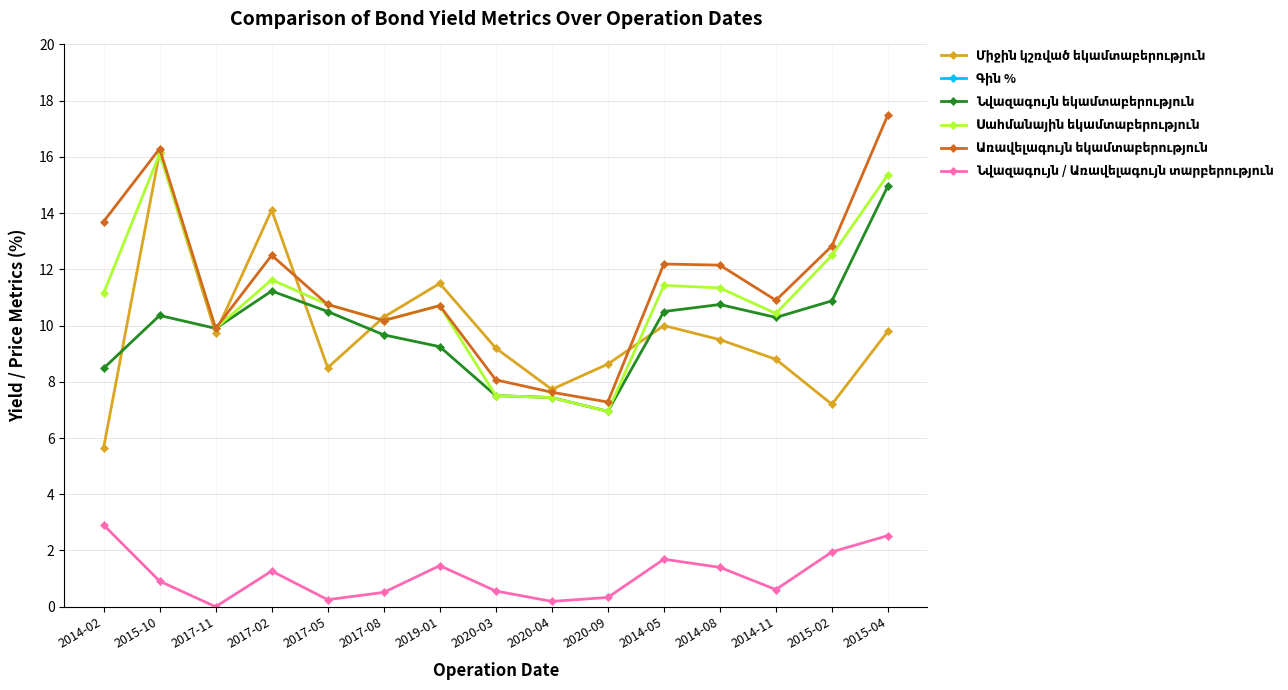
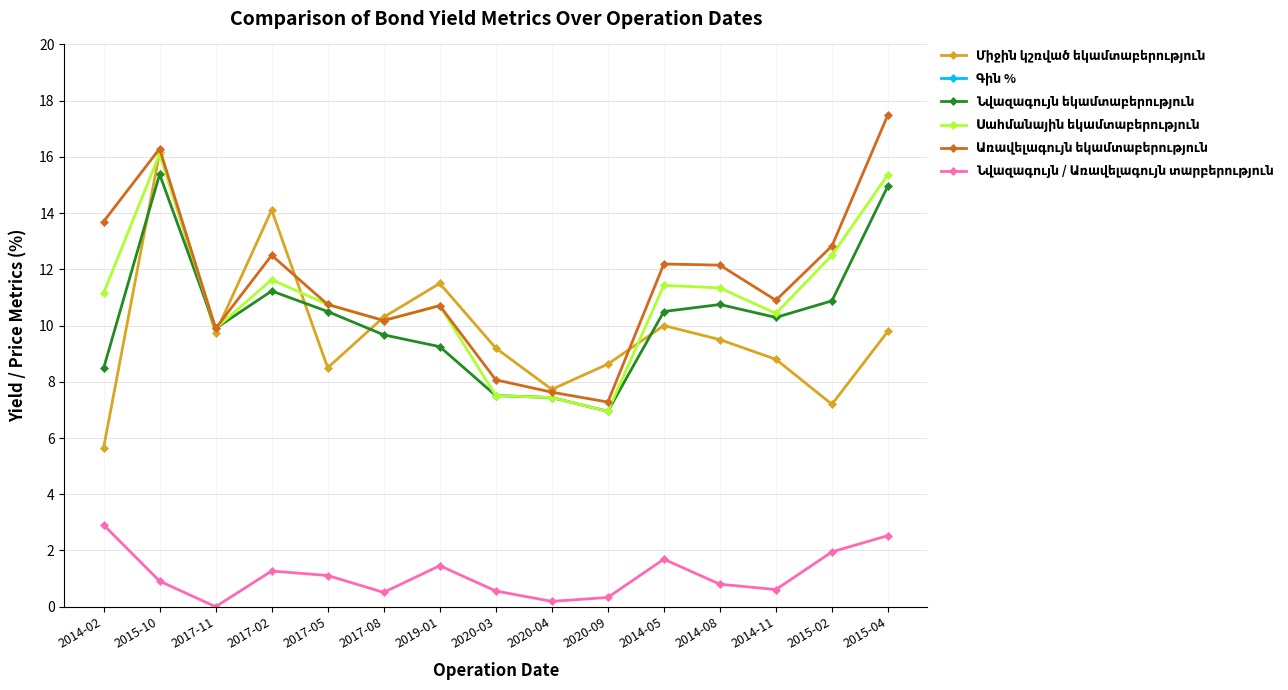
  {
    "Միջին կշռված եկամտաբերություն": {
      "2014-02": 5.7,
      "2017-11": 9.7,
      "2017-02": 14.1,
      "2017-05": 8.5,
      "2017-08": 10.3,
      "2019-01": 11.5,
      "2020-03": 9.2,
      "2020-04": 7.7,
      "2020-09": 8.6,
      "2014-05": 10.0,
      "2014-08": 9.5,
      "2014-11": 8.8,
      "2015-02": 7.2,
      "2015-04": 9.8
    },
    "Նվազագույն եկամտաբերություն": {
      "2014-02": 8.5,
-     "2015-10": 10.4,
+     "2015-10": 15.4,
      "2017-02": 11.2,
      "2017-05": 10.5,
      "2017-08": 9.7,
      "2019-01": 9.3,
      "2014-05": 10.5,
      "2014-08": 10.8,
      "2014-11": 10.3,
      "2015-02": 10.9,
      "2015-04": 15.0
    },
    "Սահմանային եկամտաբերություն": {
      "2014-02": 11.2,
      "2017-02": 11.6,
      "2014-05": 11.4,
      "2014-08": 11.3,
      "2014-11": 10.4,
      "2015-02": 12.5,
      "2015-04": 15.4
    },
    "Առավելագույն եկամտաբերություն": {
      "2014-02": 13.7,
      "2015-10": 16.3,
      "2017-02": 12.5,
      "2020-03": 8.1,
      "2020-04": 7.6,
      "2020-09": 7.3,
      "2014-05": 12.2,
      "2014-08": 12.2,
      "2014-11": 10.9,
      "2015-02": 12.8,
      "2015-04": 17.5
    },
    "Նվազագույն / Առավելագույն տարբերություն": {
      "2014-02": 2.9,
      "2015-10": 0.9,
      "2017-11": 0.0,
      "2017-02": 1.3,
-     "2017-05": 0.3,
+     "2017-05": 1.1,
      "2017-08": 0.5,
      "2019-01": 1.5,
      "2020-03": 0.6,
      "2020-04": 0.2,
      "2020-09": 0.3,
      "2014-05": 1.7,
-     "2014-08": 1.4,
+     "2014-08": 0.8,
      "2014-11": 0.6,
      "2015-02": 2.0,
      "2015-04": 2.5
    }
  }
